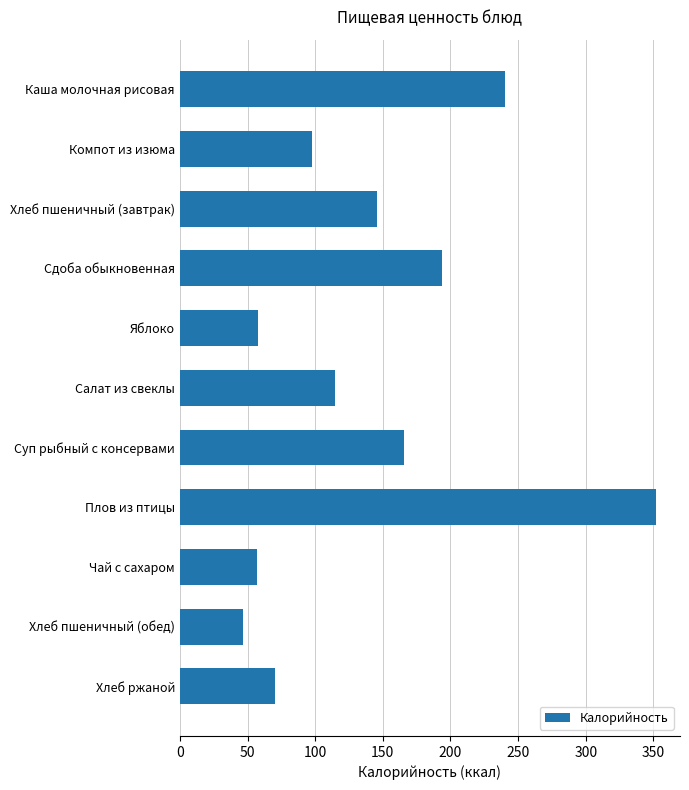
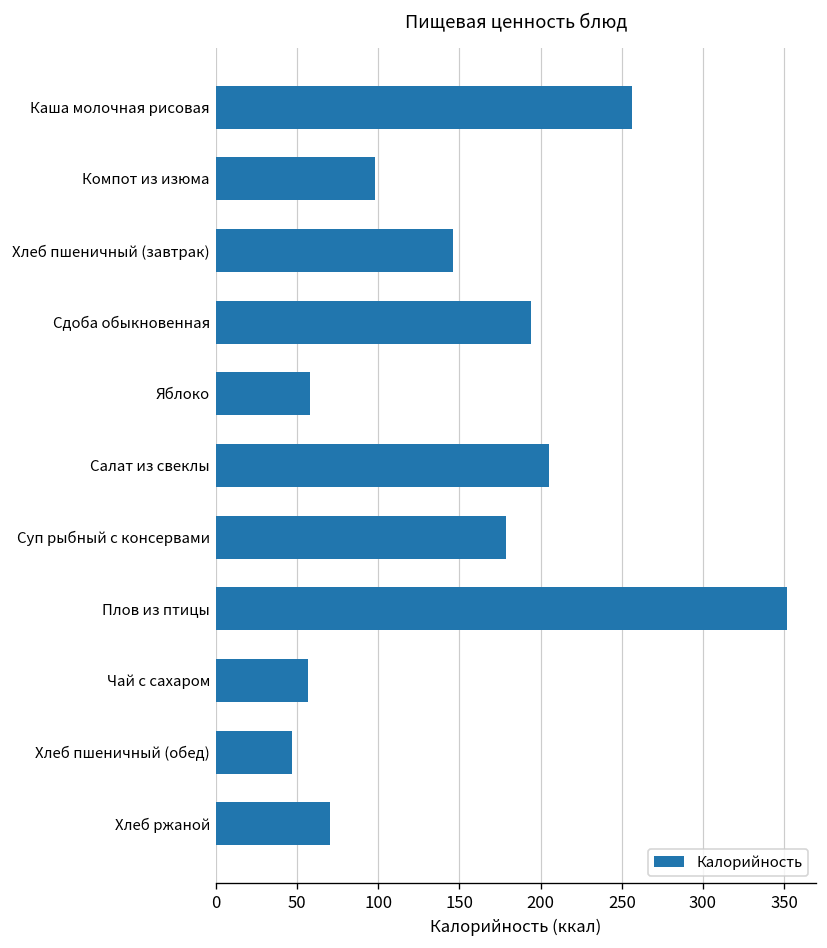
  {
-   "Каша молочная рисовая": 240,
+   "Каша молочная рисовая": 256,
    "Компот из изюма": 98,
    "Хлеб пшеничный (завтрак)": 146,
    "Сдоба обыкновенная": 194,
    "Яблоко": 58,
-   "Салат из свеклы": 115,
-   "Суп рыбный с консервами": 166,
+   "Салат из свеклы": 205,
+   "Суп рыбный с консервами": 179,
    "Плов из птицы": 352,
    "Чай с сахаром": 57,
    "Хлеб пшеничный (обед)": 47,
    "Хлеб ржаной": 71
  }
